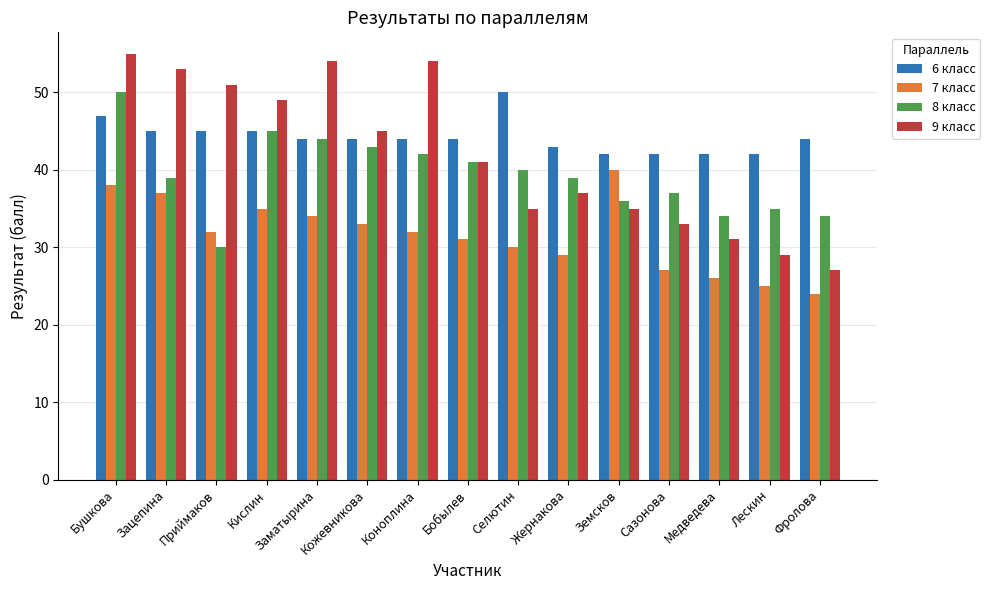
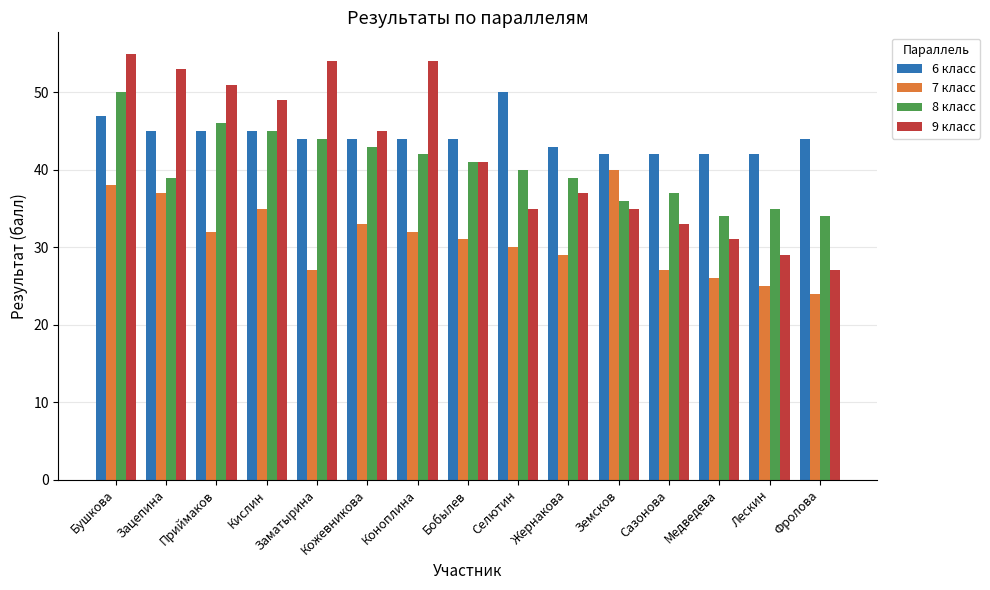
  {
    "6 класс": {
      "Бушкова": 47,
      "Зацепина": 45,
      "Приймаков": 45,
      "Кислин": 45,
      "Заматырина": 44,
      "Кожевникова": 44,
      "Коноплина": 44,
      "Бобылев": 44,
      "Селютин": 50,
      "Жернакова": 43,
      "Земсков": 42,
      "Сазонова": 42,
      "Медведева": 42,
      "Лескин": 42,
      "Фролова": 44
    },
    "7 класс": {
      "Бушкова": 38,
      "Зацепина": 37,
      "Приймаков": 32,
      "Кислин": 35,
-     "Заматырина": 34,
+     "Заматырина": 27,
      "Кожевникова": 33,
      "Коноплина": 32,
      "Бобылев": 31,
      "Селютин": 30,
      "Жернакова": 29,
      "Земсков": 40,
      "Сазонова": 27,
      "Медведева": 26,
      "Лескин": 25,
      "Фролова": 24
    },
    "8 класс": {
      "Бушкова": 50,
      "Зацепина": 39,
-     "Приймаков": 30,
+     "Приймаков": 46,
      "Кислин": 45,
      "Заматырина": 44,
      "Кожевникова": 43,
      "Коноплина": 42,
      "Бобылев": 41,
      "Селютин": 40,
      "Жернакова": 39,
      "Земсков": 36,
      "Сазонова": 37,
      "Медведева": 34,
      "Лескин": 35,
      "Фролова": 34
    },
    "9 класс": {
      "Бушкова": 55,
      "Зацепина": 53,
      "Приймаков": 51,
      "Кислин": 49,
      "Заматырина": 54,
      "Кожевникова": 45,
      "Коноплина": 54,
      "Бобылев": 41,
      "Селютин": 35,
      "Жернакова": 37,
      "Земсков": 35,
      "Сазонова": 33,
      "Медведева": 31,
      "Лескин": 29,
      "Фролова": 27
    }
  }
